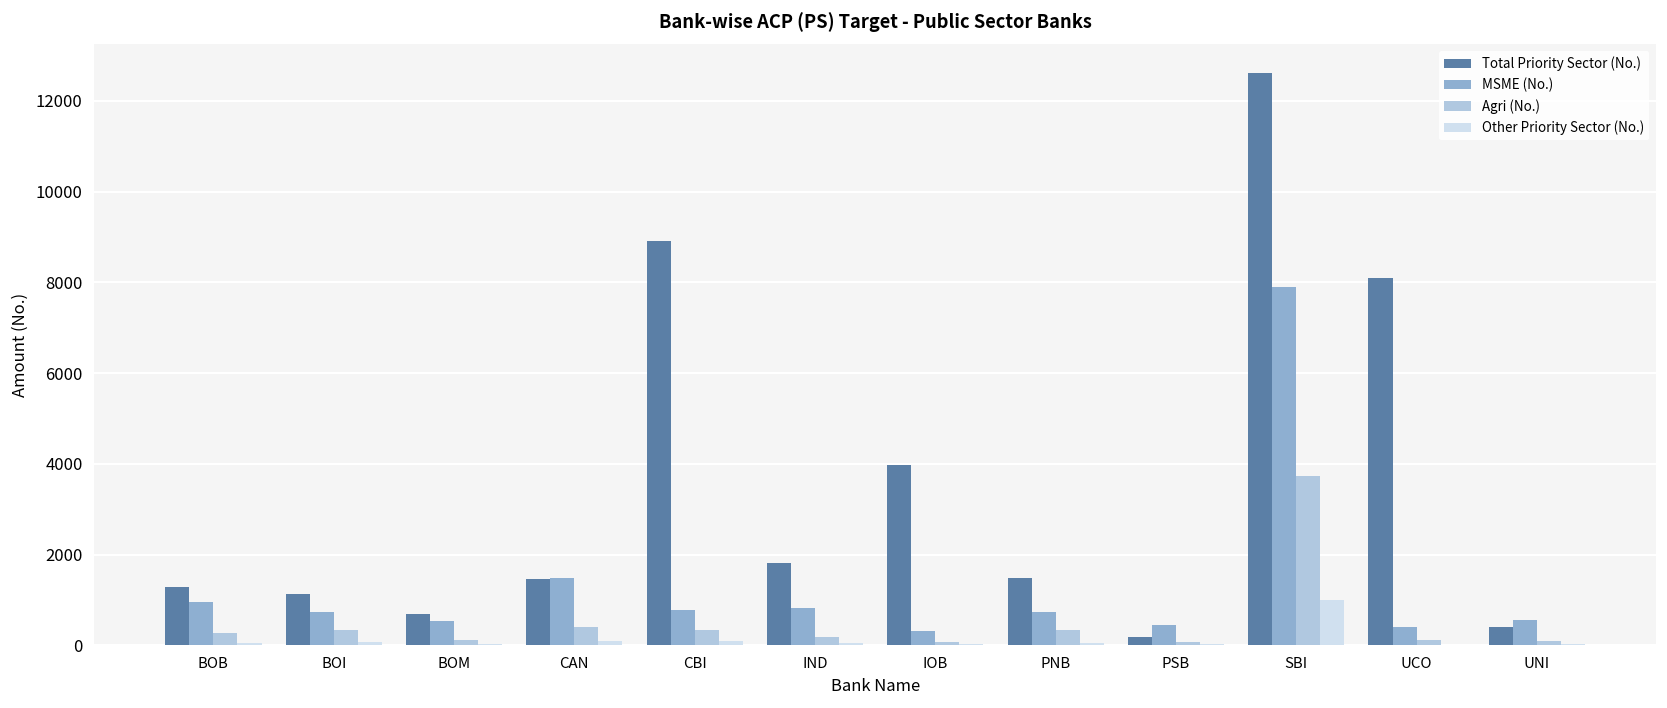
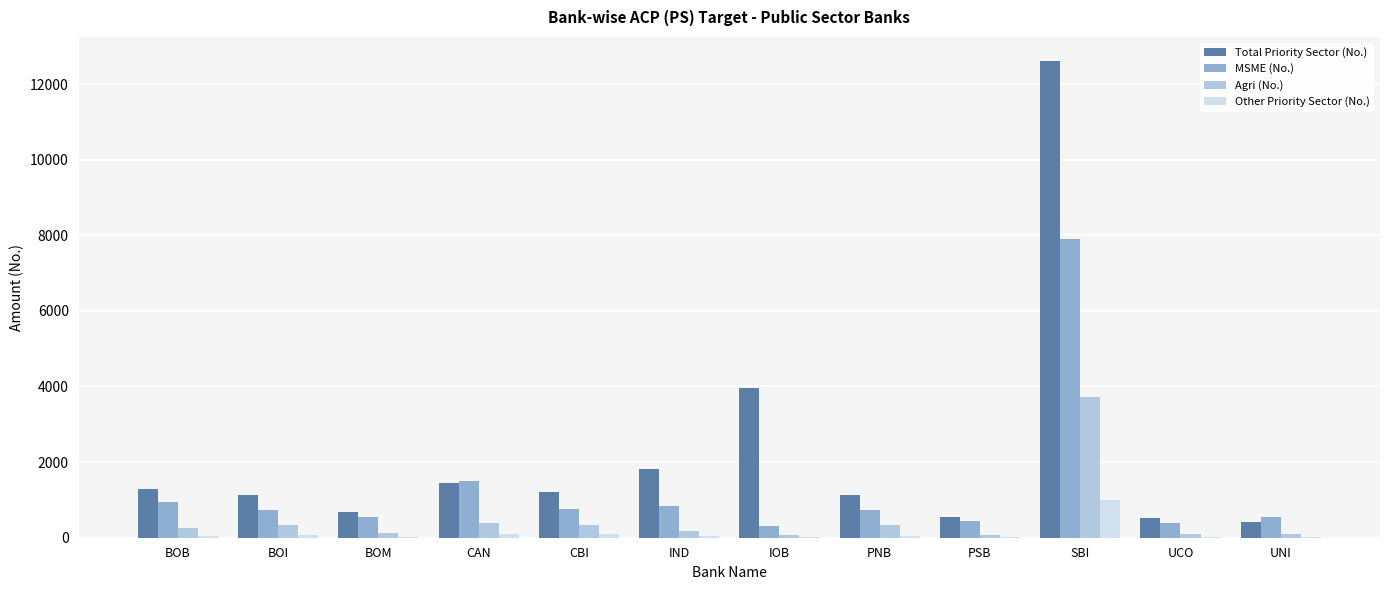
  {
    "Total Priority Sector (No.)": {
      "BOB": 1300,
      "BOI": 1100,
      "BOM": 700,
      "CAN": 1500,
-     "CBI": 8900,
+     "CBI": 1200,
      "IND": 1800,
      "IOB": 4000,
-     "PNB": 1500,
-     "PSB": 200,
+     "PNB": 1100,
+     "PSB": 600,
      "SBI": 12600,
-     "UCO": 8100,
+     "UCO": 500,
      "UNI": 400
    }
  }
